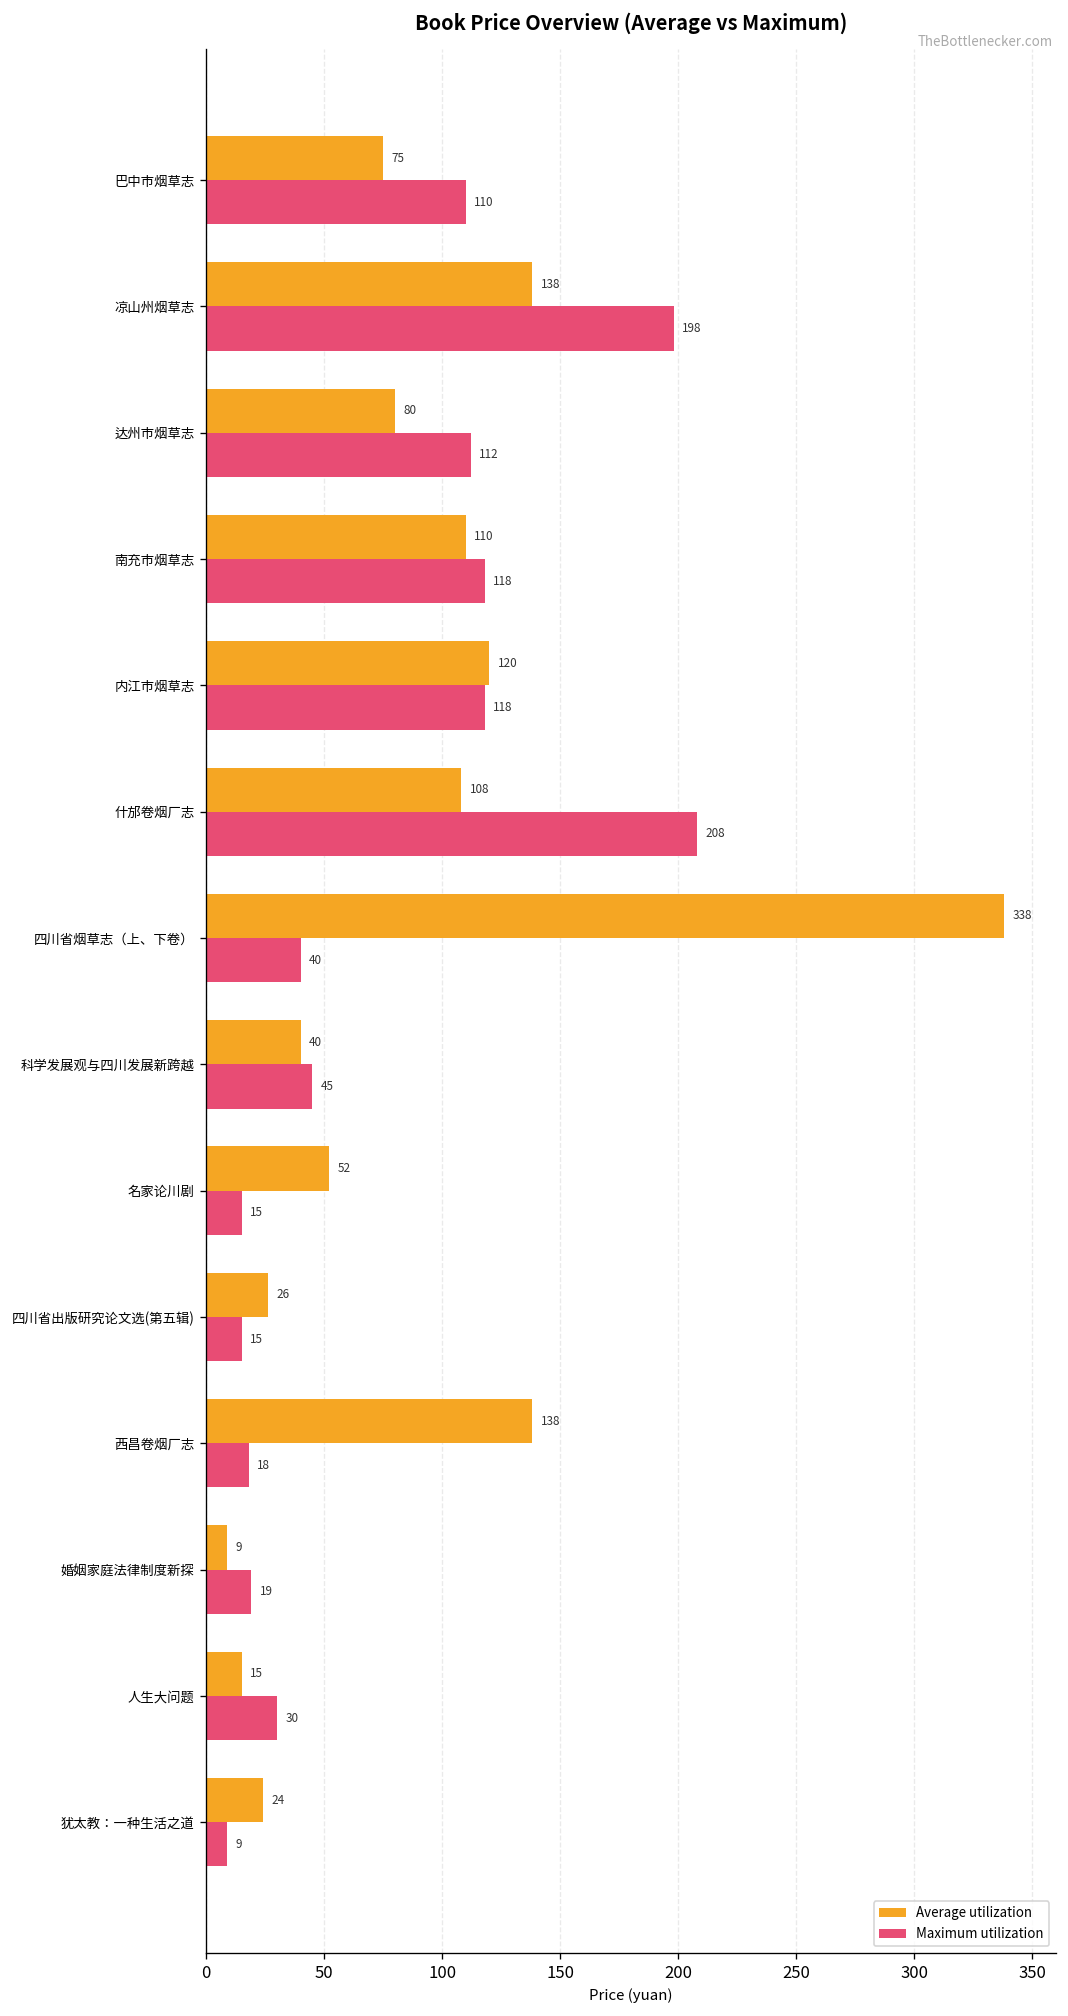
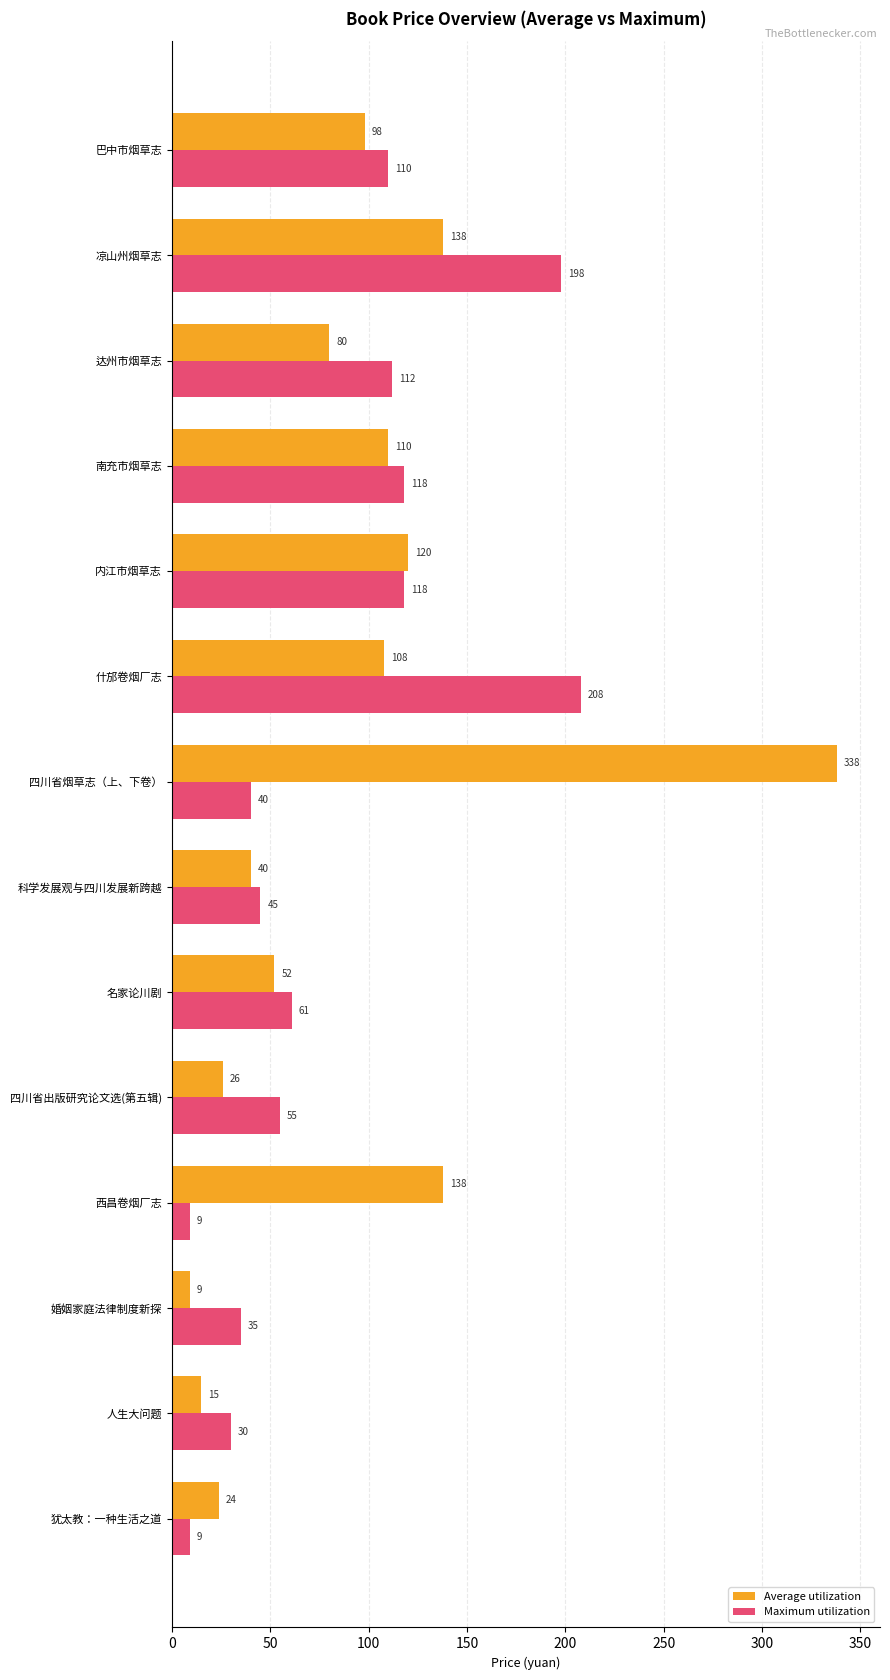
  {
    "Average utilization": {
-     "巴中市烟草志": 75,
+     "巴中市烟草志": 98,
      "凉山州烟草志": 138,
      "达州市烟草志": 80,
      "南充市烟草志": 110,
      "内江市烟草志": 120,
      "什邡卷烟厂志": 108,
      "四川省烟草志（上、下卷）": 338,
      "科学发展观与四川发展新跨越": 40,
      "名家论川剧": 52,
      "四川省出版研究论文选(第五辑)": 26,
      "西昌卷烟厂志": 138,
      "婚姻家庭法律制度新探": 9,
      "人生大问题": 15,
      "犹太教：一种生活之道": 24
    },
    "Maximum utilization": {
      "巴中市烟草志": 110,
      "凉山州烟草志": 198,
      "达州市烟草志": 112,
      "南充市烟草志": 118,
      "内江市烟草志": 118,
      "什邡卷烟厂志": 208,
      "四川省烟草志（上、下卷）": 40,
      "科学发展观与四川发展新跨越": 45,
-     "名家论川剧": 15,
-     "四川省出版研究论文选(第五辑)": 15,
-     "西昌卷烟厂志": 18,
-     "婚姻家庭法律制度新探": 19,
+     "名家论川剧": 61,
+     "四川省出版研究论文选(第五辑)": 55,
+     "西昌卷烟厂志": 9,
+     "婚姻家庭法律制度新探": 35,
      "人生大问题": 30,
      "犹太教：一种生活之道": 9
    }
  }
